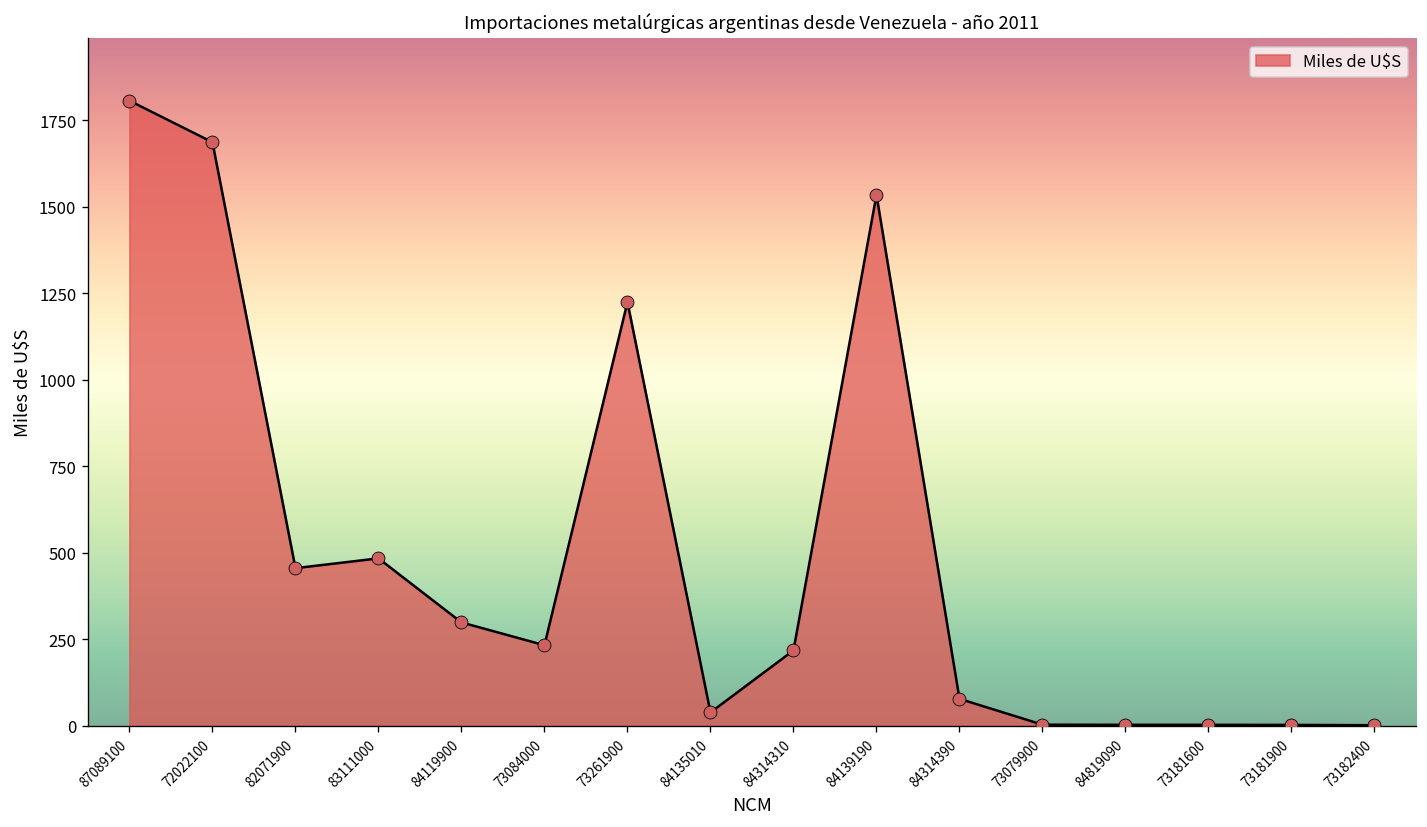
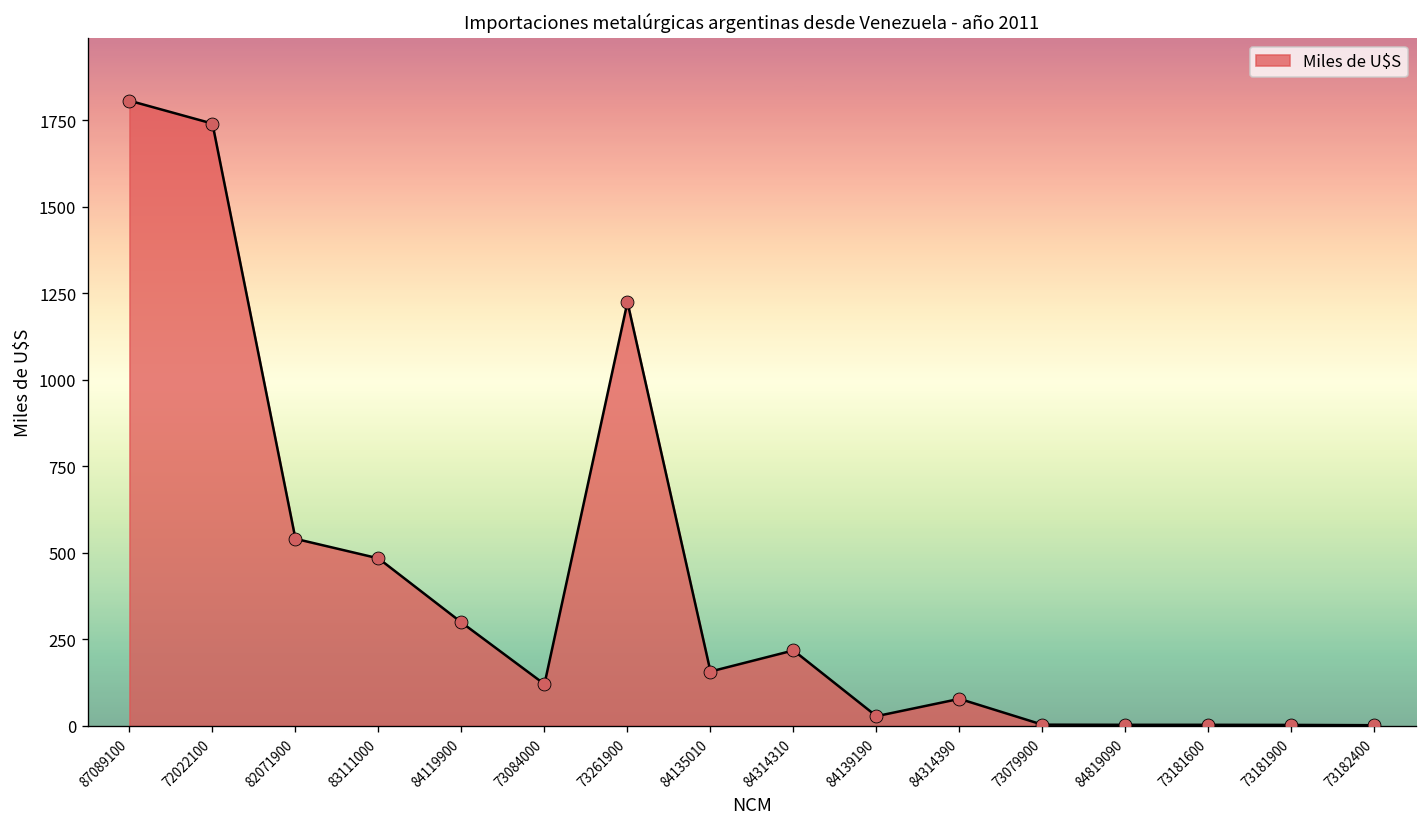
  {
    "87089100": 1810,
-   "72022100": 1690,
-   "82071900": 460,
+   "72022100": 1740,
+   "82071900": 540,
    "83111000": 480,
    "84119900": 300,
-   "73084000": 230,
+   "73084000": 120,
    "73261900": 1220,
-   "84135010": 40,
+   "84135010": 160,
    "84314310": 220,
-   "84139190": 1530,
+   "84139190": 30,
    "84314390": 80,
    "73079900": 0,
    "84819090": 0,
    "73181600": 0,
    "73181900": 0,
    "73182400": 0
  }
